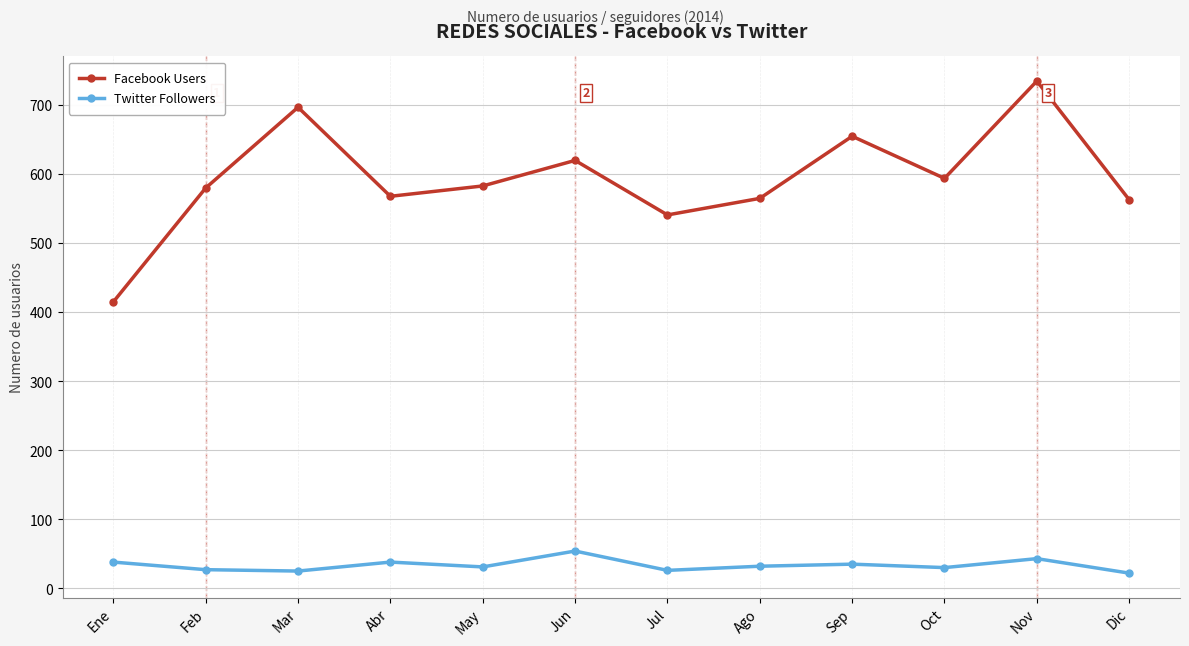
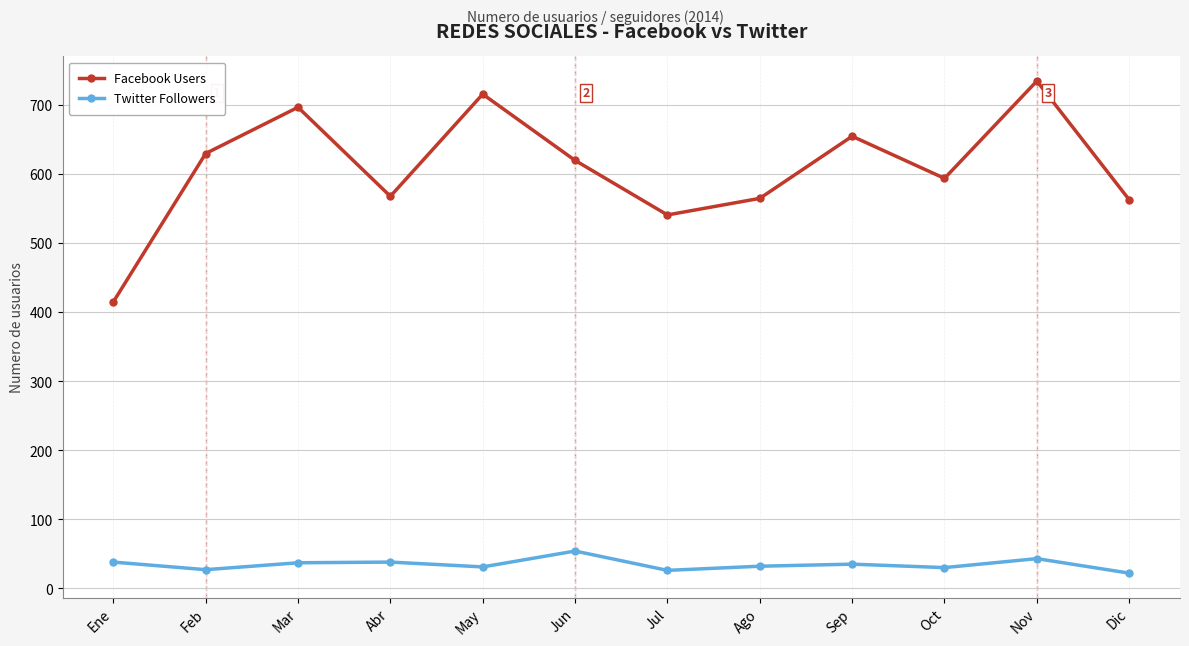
  {
    "Facebook Users": {
      "Ene": 420,
-     "Feb": 580,
+     "Feb": 630,
      "Mar": 700,
      "Abr": 570,
-     "May": 580,
+     "May": 720,
      "Jun": 620,
      "Jul": 540,
      "Ago": 570,
      "Sep": 660,
      "Oct": 590,
      "Dic": 560
    },
    "Twitter Followers": {
      "Ene": 40,
      "Feb": 30,
-     "Mar": 30,
+     "Mar": 40,
      "Abr": 40,
      "May": 30,
      "Jun": 50,
      "Jul": 30,
      "Ago": 30,
      "Sep": 40,
      "Oct": 30,
      "Nov": 40,
      "Dic": 20
    }
  }
